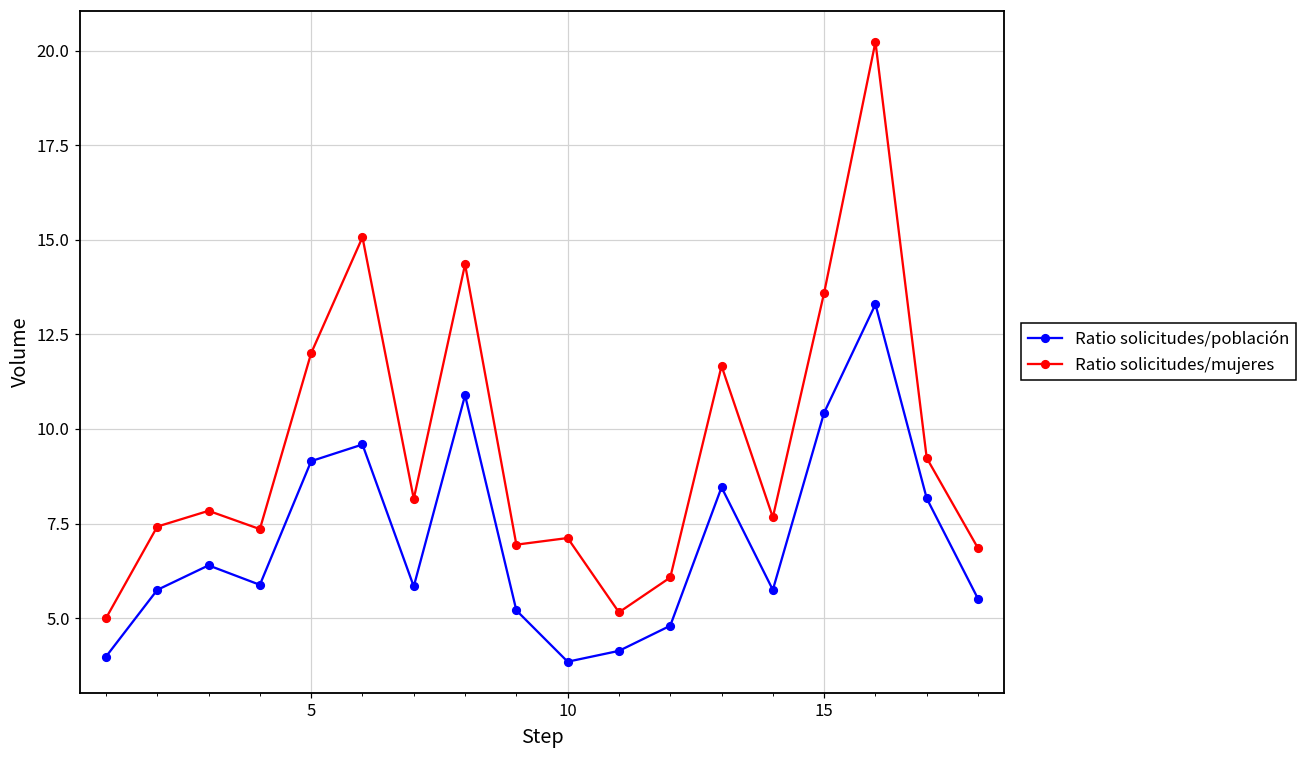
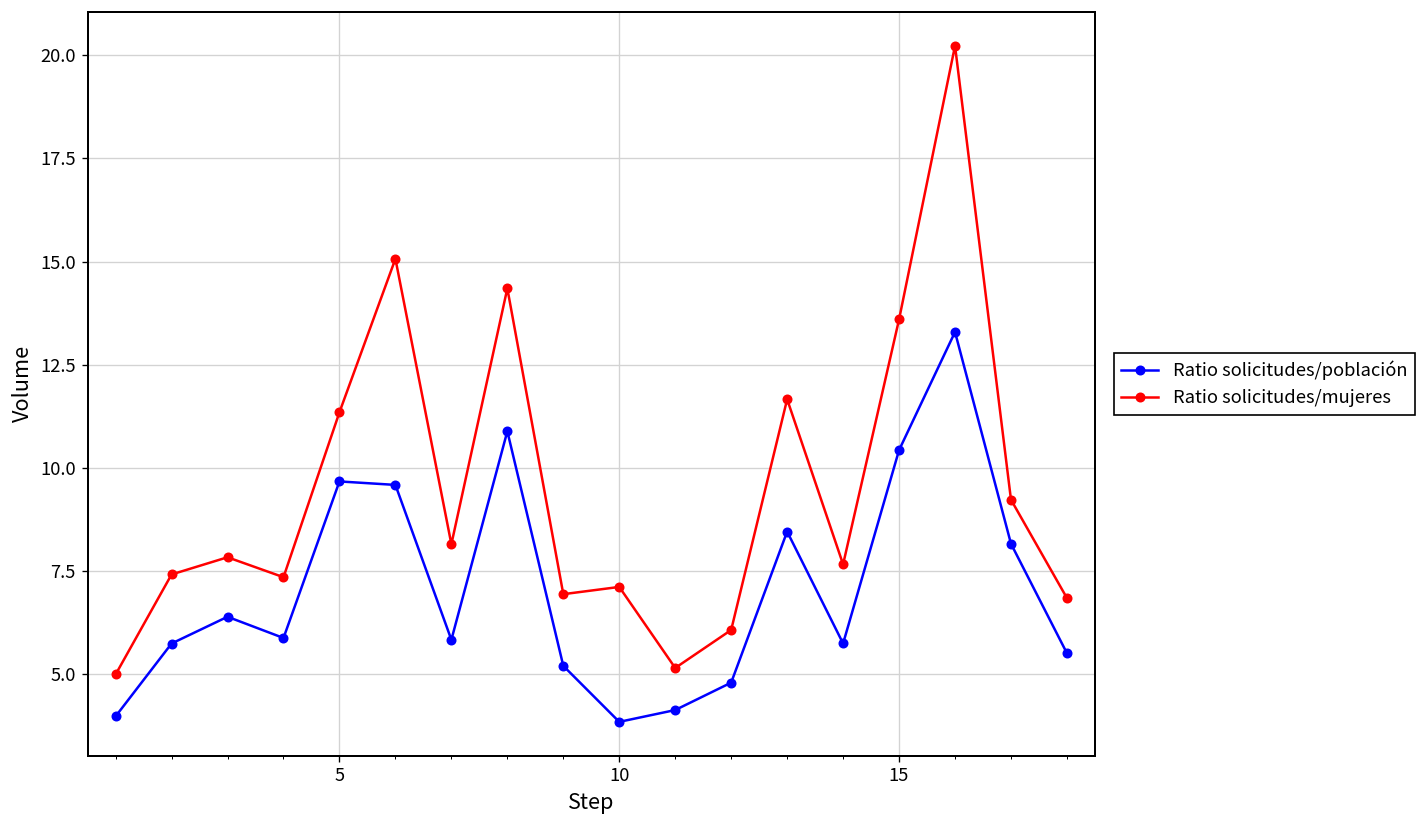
  {
    "Ratio solicitudes/población": {
-     "5": 9.1,
+     "5": 9.7,
      "10": 3.8,
      "15": 10.4
    },
    "Ratio solicitudes/mujeres": {
-     "5": 12.0,
+     "5": 11.3,
      "10": 7.1,
      "15": 13.6
    }
  }
